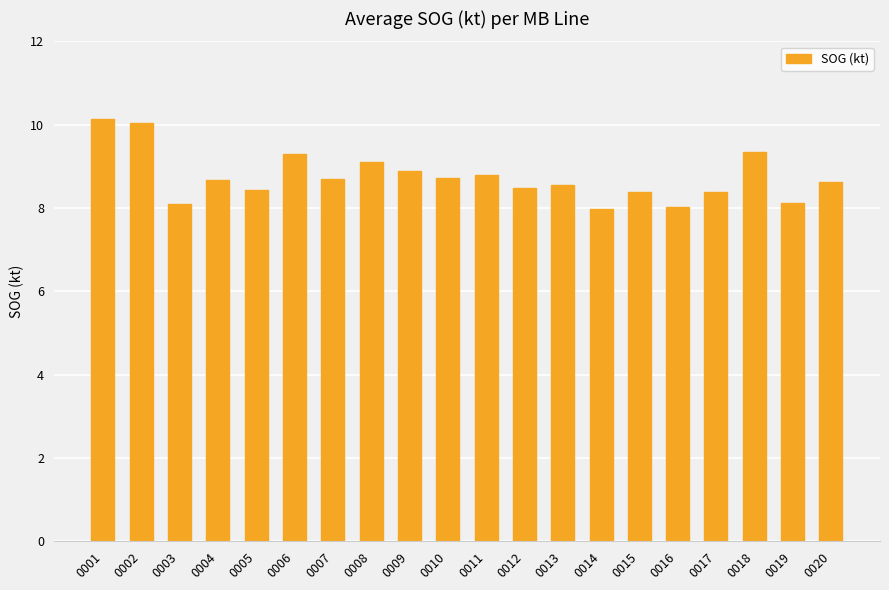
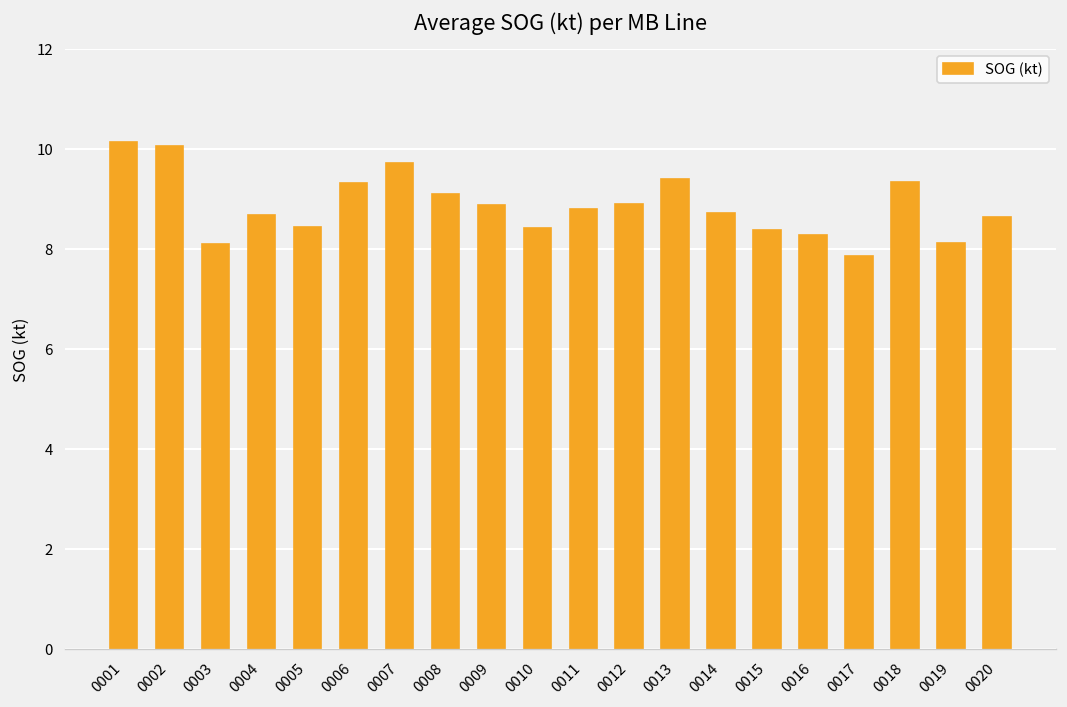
  {
    "0001": 10.1,
    "0002": 10.0,
    "0003": 8.1,
    "0004": 8.7,
    "0005": 8.4,
    "0006": 9.3,
-   "0007": 8.7,
+   "0007": 9.7,
    "0008": 9.1,
    "0009": 8.9,
-   "0010": 8.7,
+   "0010": 8.4,
    "0011": 8.8,
-   "0012": 8.5,
-   "0013": 8.5,
-   "0014": 8.0,
+   "0012": 8.9,
+   "0013": 9.4,
+   "0014": 8.7,
    "0015": 8.4,
-   "0016": 8.0,
-   "0017": 8.4,
+   "0016": 8.3,
+   "0017": 7.9,
    "0018": 9.3,
    "0019": 8.1,
    "0020": 8.6
  }
